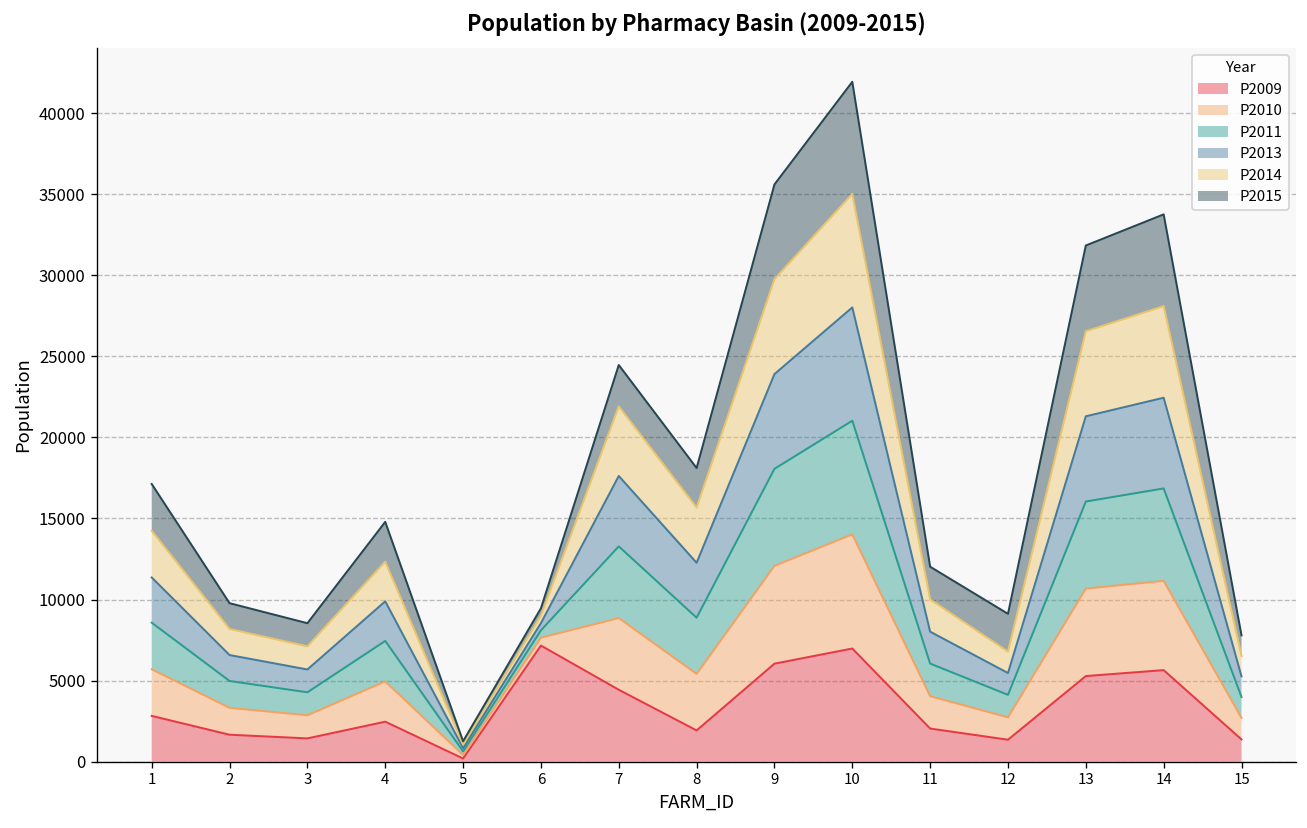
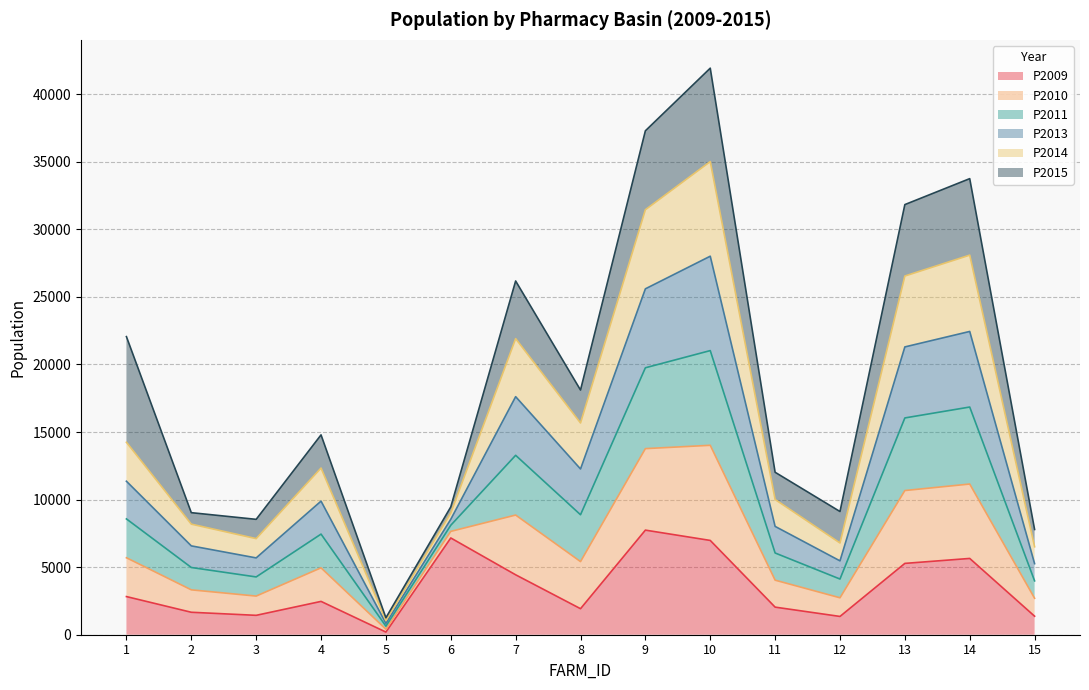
  {
    "P2009": {
      "1": 2800,
      "2": 1700,
      "3": 1400,
      "4": 2500,
      "5": 200,
      "6": 7200,
      "7": 4400,
      "8": 1900,
-     "9": 6000,
+     "9": 7700,
      "10": 7000,
      "11": 2000,
      "12": 1400,
      "13": 5300,
      "14": 5600,
      "15": 1400
    },
    "P2015": {
-     "1": 2900,
-     "2": 1600,
+     "1": 7800,
+     "2": 800,
      "3": 1400,
      "4": 2500,
      "5": 200,
      "6": 500,
-     "7": 2600,
+     "7": 4300,
      "8": 2400,
      "9": 5800,
      "10": 6900,
      "11": 2000,
      "12": 2300,
      "13": 5300,
      "14": 5700,
      "15": 1300
    }
  }
